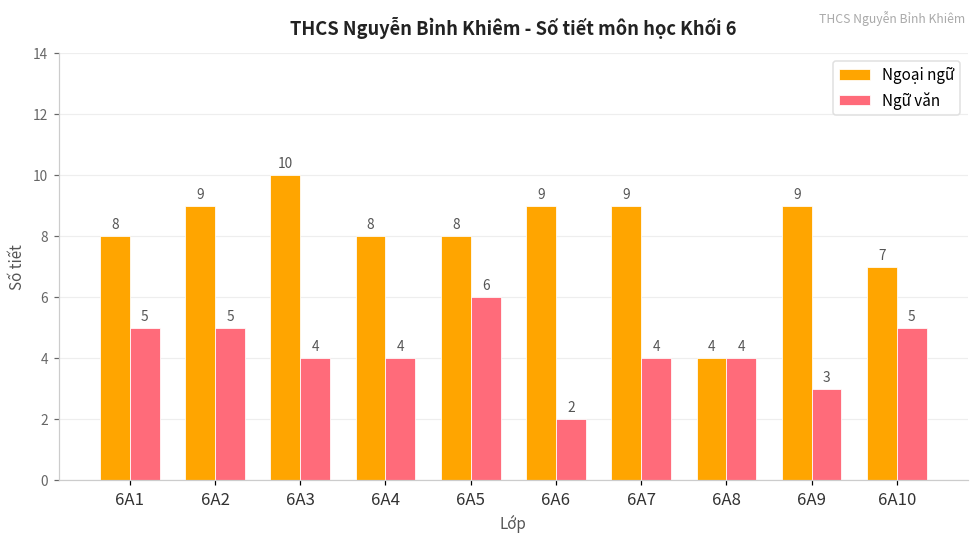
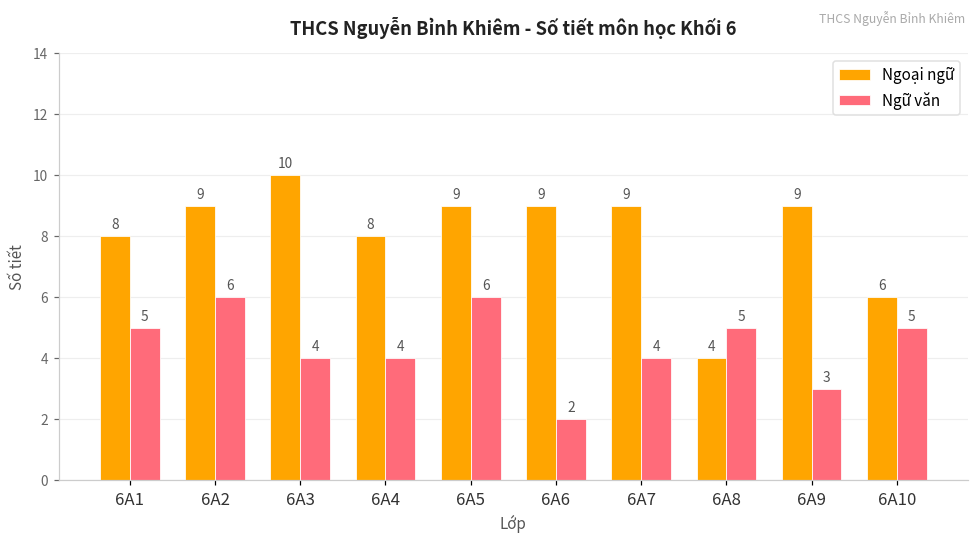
  {
    "Ngoại ngữ": {
      "6A1": 8,
      "6A2": 9,
      "6A3": 10,
      "6A4": 8,
-     "6A5": 8,
+     "6A5": 9,
      "6A6": 9,
      "6A7": 9,
      "6A8": 4,
      "6A9": 9,
-     "6A10": 7
+     "6A10": 6
    },
    "Ngữ văn": {
      "6A1": 5,
-     "6A2": 5,
+     "6A2": 6,
      "6A3": 4,
      "6A4": 4,
      "6A5": 6,
      "6A6": 2,
      "6A7": 4,
-     "6A8": 4,
+     "6A8": 5,
      "6A9": 3,
      "6A10": 5
    }
  }
